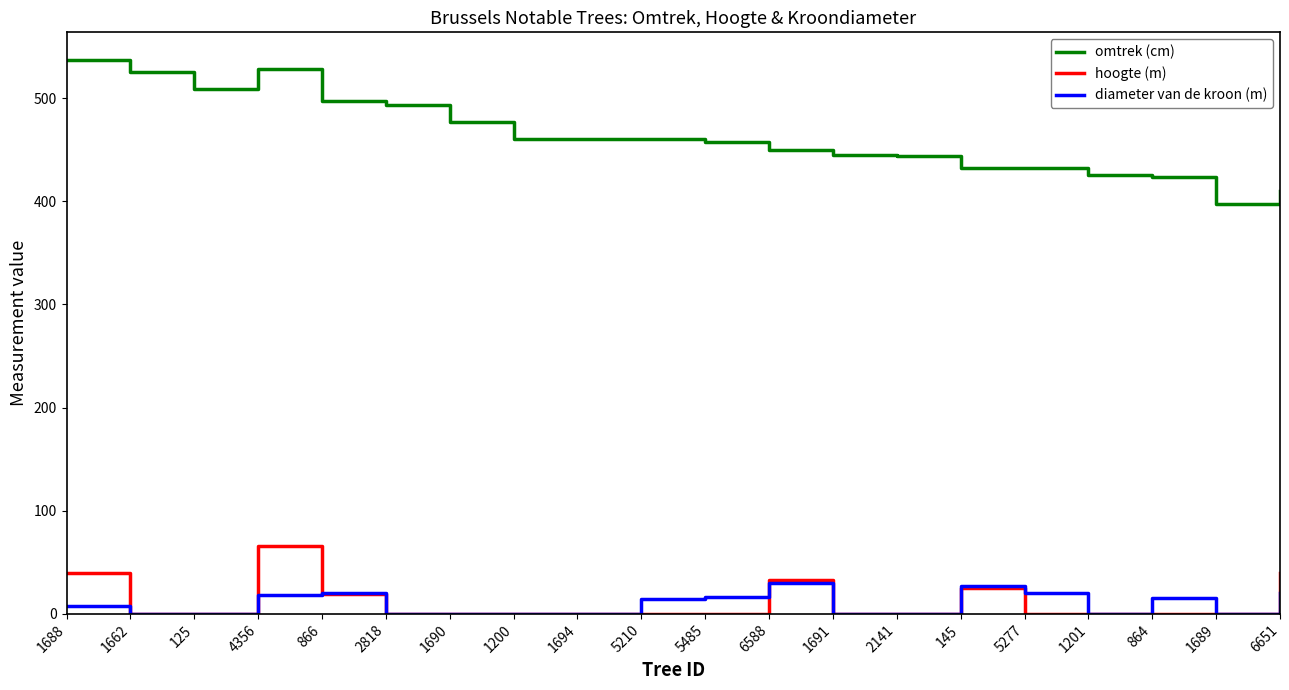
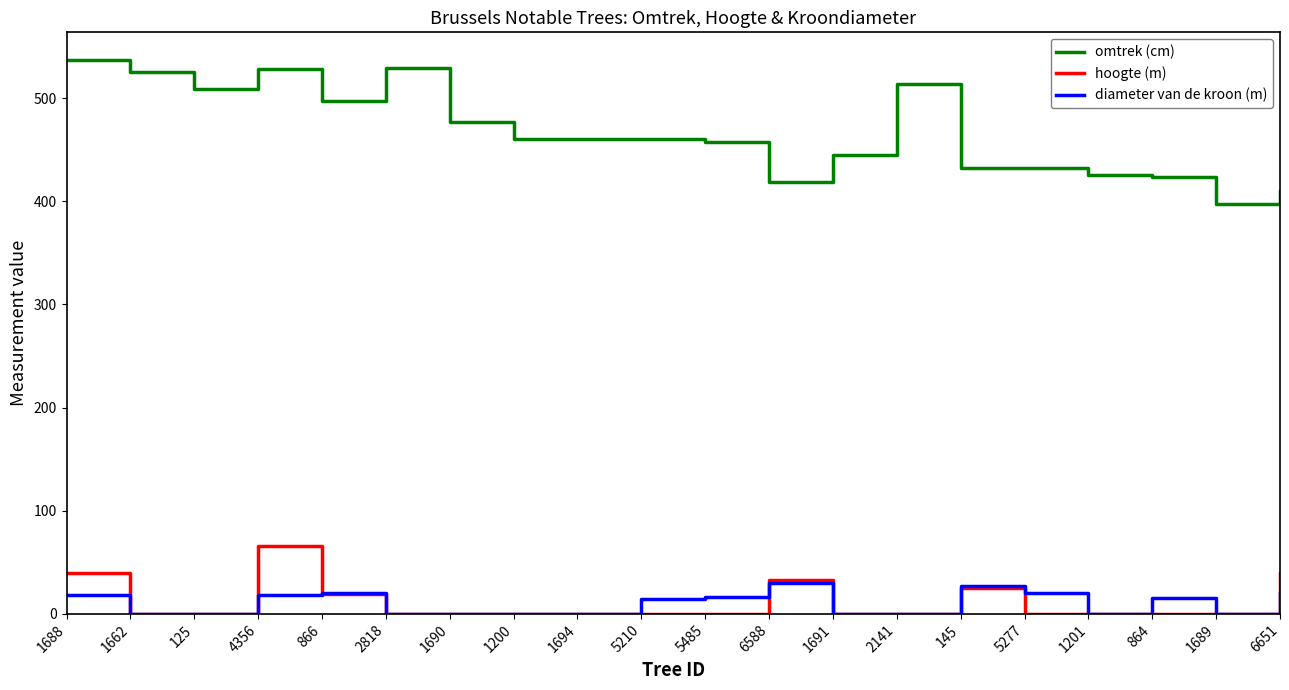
  {
    "omtrek (cm)": {
      "1688": 537,
      "1662": 525,
      "125": 509,
      "4356": 528,
      "866": 497,
-     "2818": 493,
+     "2818": 529,
      "1690": 477,
      "1200": 460,
      "1694": 460,
      "5210": 460,
      "5485": 458,
-     "6588": 450,
+     "6588": 419,
      "1691": 445,
-     "2141": 444,
+     "2141": 514,
      "145": 432,
      "5277": 432,
      "1201": 426,
      "864": 424,
      "1689": 397,
      "6651": 410
    },
    "hoogte (m)": {
      "1688": 40,
      "4356": 66,
      "5210": 0,
      "5485": 0,
      "6588": 33,
      "5277": 0,
      "864": 0,
      "6651": 40
    },
    "diameter van de kroon (m)": {
-     "1688": 8,
+     "1688": 18,
      "4356": 18,
      "5210": 14,
      "5485": 16,
      "6588": 30,
      "5277": 20,
      "864": 15,
      "6651": 20
    }
  }
